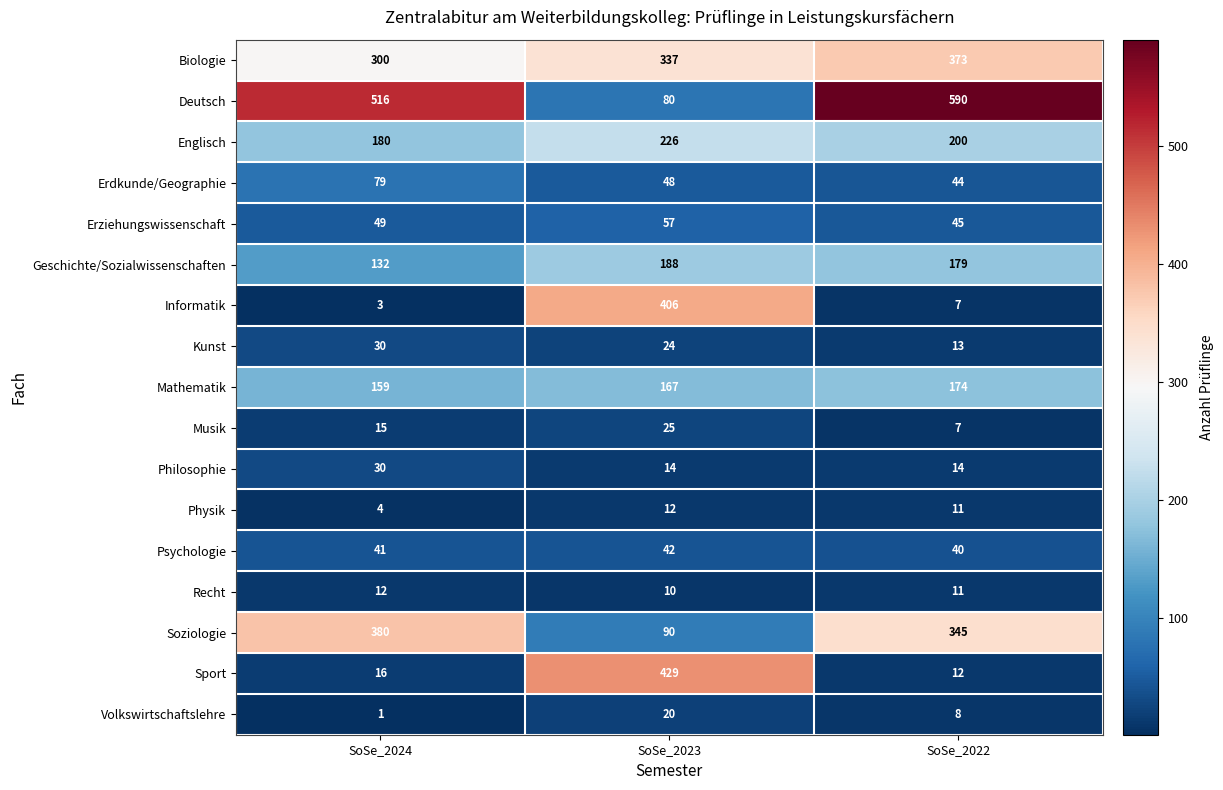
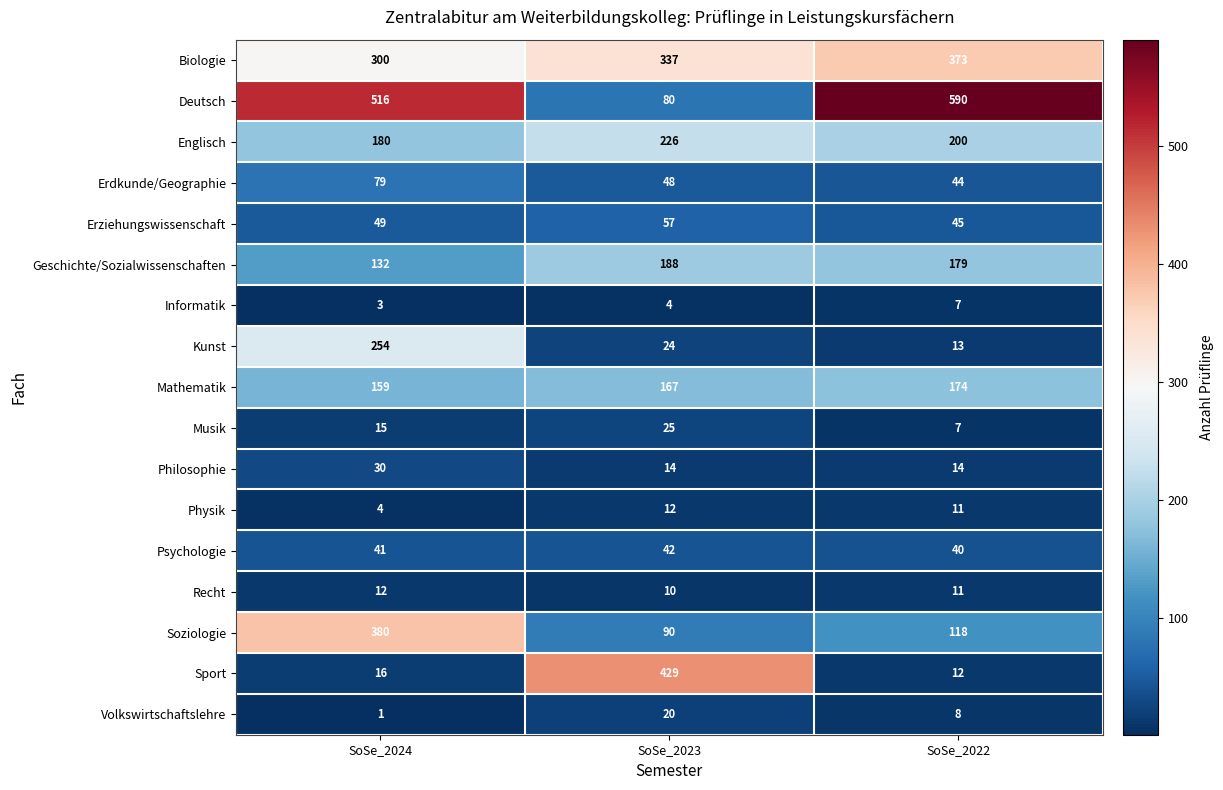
  {
    "Biologie": {
      "SoSe_2024": 300,
      "SoSe_2023": 337,
      "SoSe_2022": 373
    },
    "Deutsch": {
      "SoSe_2024": 516,
      "SoSe_2023": 80,
      "SoSe_2022": 590
    },
    "Englisch": {
      "SoSe_2024": 180,
      "SoSe_2023": 226,
      "SoSe_2022": 200
    },
    "Erdkunde/Geographie": {
      "SoSe_2024": 79,
      "SoSe_2023": 48,
      "SoSe_2022": 44
    },
    "Erziehungswissenschaft": {
      "SoSe_2024": 49,
      "SoSe_2023": 57,
      "SoSe_2022": 45
    },
    "Geschichte/Sozialwissenschaften": {
      "SoSe_2024": 132,
      "SoSe_2023": 188,
      "SoSe_2022": 179
    },
    "Informatik": {
      "SoSe_2024": 3,
-     "SoSe_2023": 406,
+     "SoSe_2023": 4,
      "SoSe_2022": 7
    },
    "Kunst": {
-     "SoSe_2024": 30,
+     "SoSe_2024": 254,
      "SoSe_2023": 24,
      "SoSe_2022": 13
    },
    "Mathematik": {
      "SoSe_2024": 159,
      "SoSe_2023": 167,
      "SoSe_2022": 174
    },
    "Musik": {
      "SoSe_2024": 15,
      "SoSe_2023": 25,
      "SoSe_2022": 7
    },
    "Philosophie": {
      "SoSe_2024": 30,
      "SoSe_2023": 14,
      "SoSe_2022": 14
    },
    "Physik": {
      "SoSe_2024": 4,
      "SoSe_2023": 12,
      "SoSe_2022": 11
    },
    "Psychologie": {
      "SoSe_2024": 41,
      "SoSe_2023": 42,
      "SoSe_2022": 40
    },
    "Recht": {
      "SoSe_2024": 12,
      "SoSe_2023": 10,
      "SoSe_2022": 11
    },
    "Soziologie": {
      "SoSe_2024": 380,
      "SoSe_2023": 90,
-     "SoSe_2022": 345
+     "SoSe_2022": 118
    },
    "Sport": {
      "SoSe_2024": 16,
      "SoSe_2023": 429,
      "SoSe_2022": 12
    },
    "Volkswirtschaftslehre": {
      "SoSe_2024": 1,
      "SoSe_2023": 20,
      "SoSe_2022": 8
    }
  }
